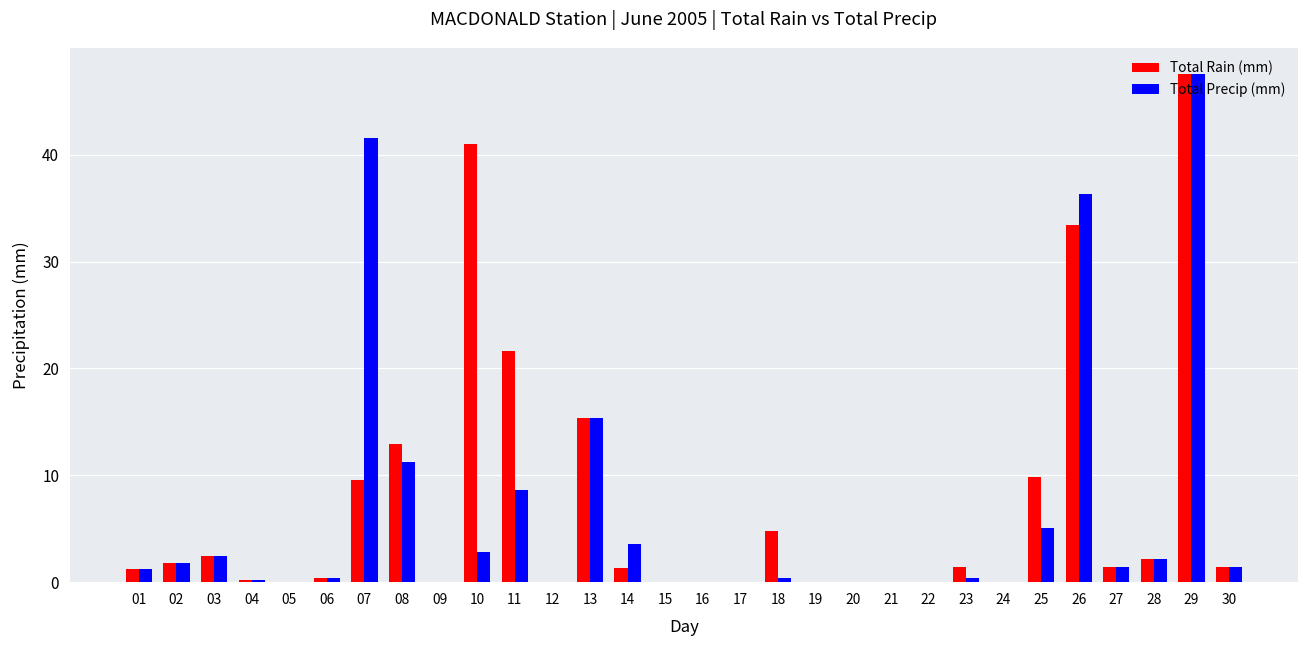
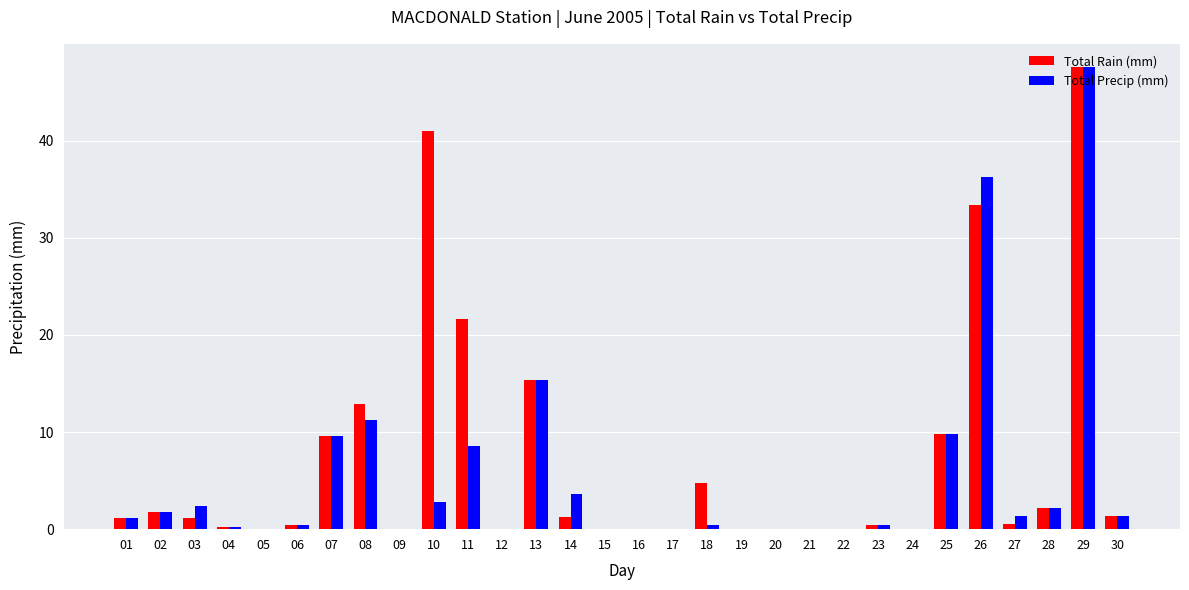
  {
    "Total Rain (mm)": {
      "01": 1,
      "02": 2,
-     "03": 2,
+     "03": 1,
      "05": 0,
      "06": 0,
      "07": 10,
      "08": 13,
      "09": 0,
      "10": 41,
      "11": 22,
      "12": 0,
      "13": 15,
      "14": 1,
      "15": 0,
      "16": 0,
      "17": 0,
      "18": 5,
      "19": 0,
      "20": 0,
      "21": 0,
      "22": 0,
-     "23": 1,
+     "23": 0,
      "24": 0,
      "25": 10,
      "26": 33,
-     "27": 1.4,
+     "27": 0.5,
      "28": 2,
      "29": 48,
      "30": 1
    },
    "Total Precip (mm)": {
      "01": 1,
      "02": 2,
      "03": 2,
      "05": 0,
      "06": 0,
-     "07": 42,
+     "07": 10,
      "08": 11,
      "09": 0,
      "10": 3,
      "11": 9,
      "12": 0,
      "13": 15,
      "14": 4,
      "15": 0,
      "16": 0,
      "17": 0,
      "18": 0,
      "19": 0,
      "20": 0,
      "21": 0,
      "22": 0,
      "23": 0,
      "24": 0,
-     "25": 5,
+     "25": 10,
      "26": 36,
      "27": 1,
      "28": 2,
      "29": 48,
      "30": 1
    }
  }
